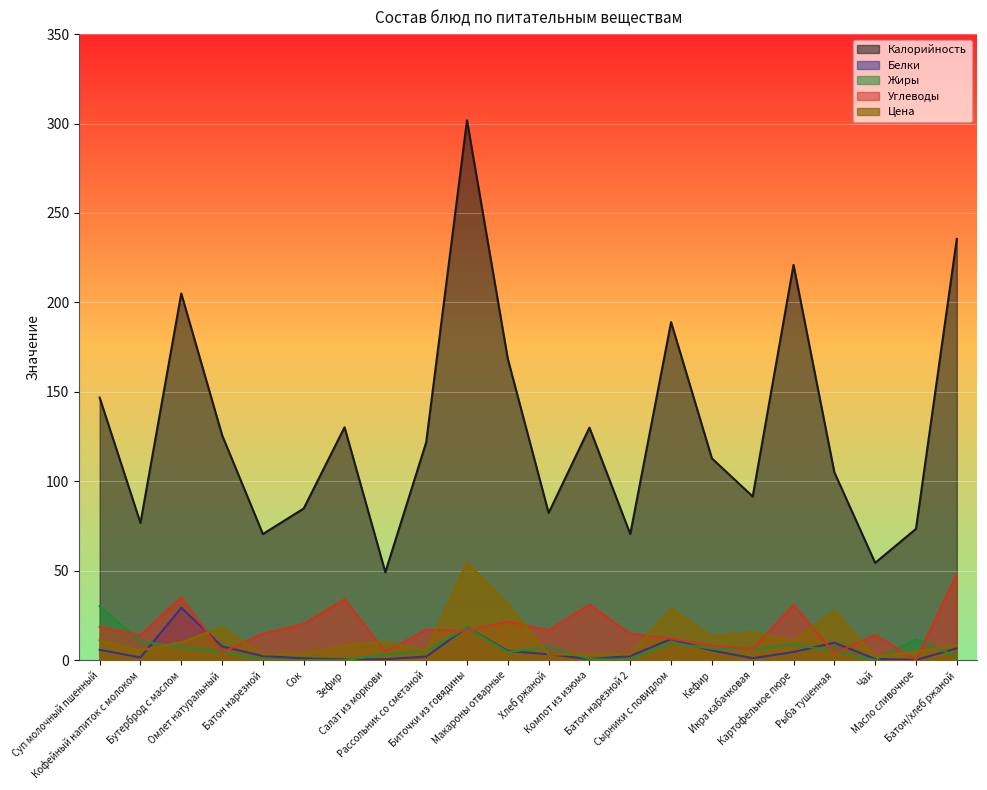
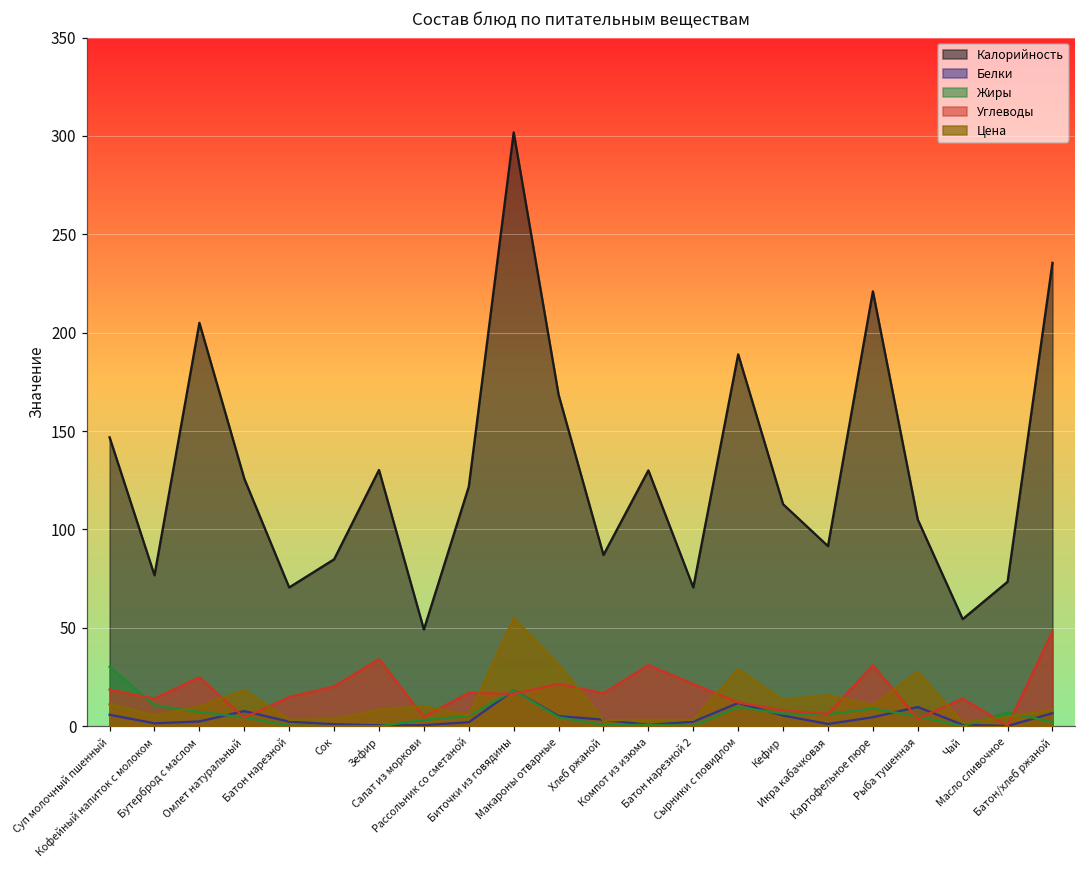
  {
    "Калорийность": {
      "Суп молочный пшенный": 147,
      "Кофейный напиток с молоком": 77,
      "Бутерброд с маслом": 205,
      "Омлет натуральный": 126,
      "Батон нарезной": 71,
      "Сок": 85,
      "Зефир": 130,
      "Салат из моркови": 49,
      "Рассольник со сметаной": 122,
      "Биточки из говядины": 302,
      "Макароны отварные": 168,
-     "Хлеб ржаной": 82,
+     "Хлеб ржаной": 87,
      "Компот из изюма": 130,
      "Батон нарезной 2": 71,
      "Сырники с повидлом": 189,
      "Кефир": 113,
      "Икра кабачковая": 92,
      "Картофельное пюре": 221,
      "Рыба тушенная": 105,
      "Чай": 54,
      "Масло сливочное": 73,
      "Батон/хлеб ржаной": 236
    },
    "Белки": {
      "Суп молочный пшенный": 6,
      "Кофейный напиток с молоком": 1,
-     "Бутерброд с маслом": 29,
+     "Бутерброд с маслом": 2,
      "Омлет натуральный": 8,
      "Салат из моркови": 1,
      "Рассольник со сметаной": 2,
      "Икра кабачковая": 1,
      "Картофельное пюре": 5,
      "Рыба тушенная": 10,
      "Батон/хлеб ржаной": 7
    },
    "Жиры": {
      "Суп молочный пшенный": 30,
      "Кофейный напиток с молоком": 11,
      "Бутерброд с маслом": 7,
      "Батон нарезной": 0,
      "Салат из моркови": 3,
-     "Хлеб ржаной": 8,
+     "Хлеб ржаной": 1,
      "Батон нарезной 2": 0,
      "Сырники с повидлом": 10,
      "Картофельное пюре": 9,
-     "Масло сливочное": 12,
+     "Масло сливочное": 7,
      "Батон/хлеб ржаной": 2
    },
    "Углеводы": {
      "Суп молочный пшенный": 19,
      "Кофейный напиток с молоком": 14,
-     "Бутерброд с маслом": 35,
+     "Бутерброд с маслом": 25,
      "Батон нарезной": 15,
      "Сок": 20,
      "Зефир": 34,
      "Салат из моркови": 5,
      "Рассольник со сметаной": 17,
      "Биточки из говядины": 16,
      "Макароны отварные": 22,
      "Хлеб ржаной": 17,
      "Компот из изюма": 31,
-     "Батон нарезной 2": 15,
+     "Батон нарезной 2": 21,
      "Кефир": 8,
      "Картофельное пюре": 31,
      "Чай": 14,
      "Батон/хлеб ржаной": 48
    },
    "Цена": {
      "Суп молочный пшенный": 11,
      "Кофейный напиток с молоком": 5,
      "Бутерброд с маслом": 10,
      "Омлет натуральный": 18,
      "Сок": 4,
      "Зефир": 8,
      "Салат из моркови": 10,
      "Биточки из говядины": 55,
      "Макароны отварные": 31,
      "Компот из изюма": 3,
      "Сырники с повидлом": 29,
      "Кефир": 13,
      "Икра кабачковая": 16,
      "Картофельное пюре": 11,
      "Рыба тушенная": 28,
      "Масло сливочное": 5,
      "Батон/хлеб ржаной": 8
    }
  }
